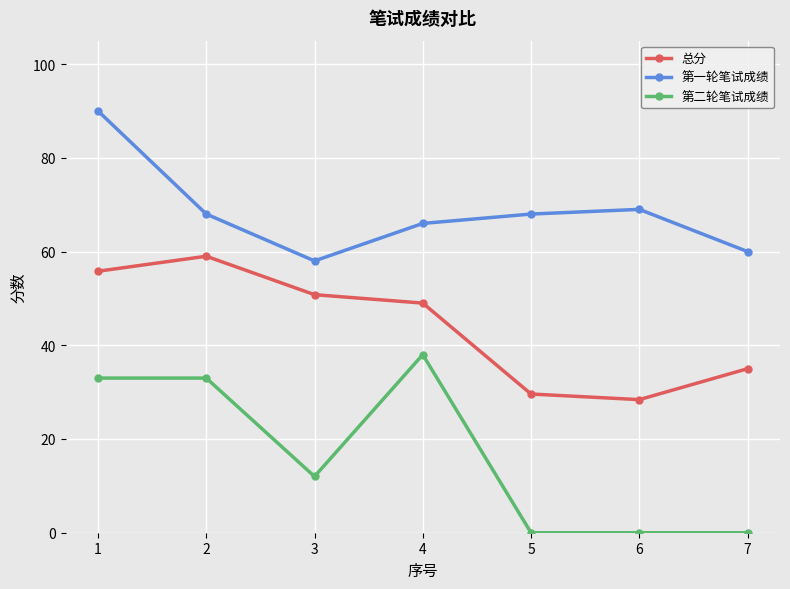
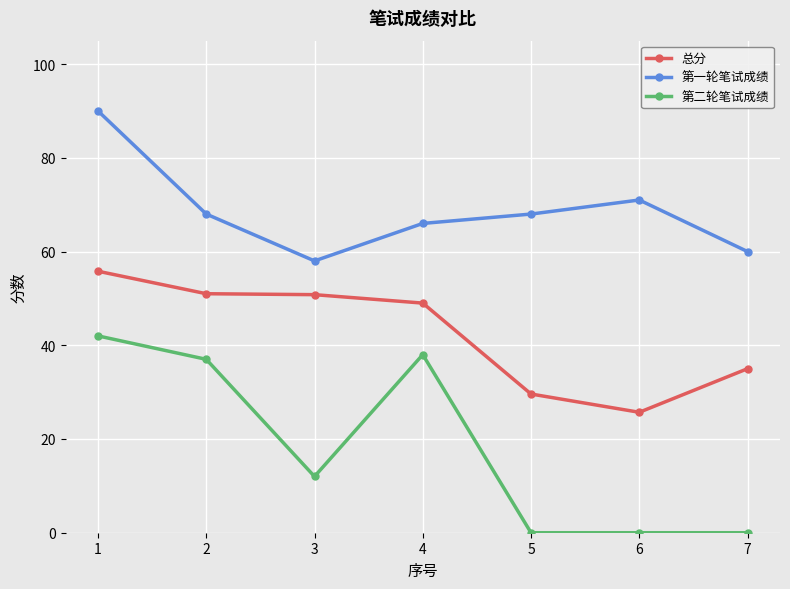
  {
    "总分": {
      "1": 56,
-     "2": 59,
+     "2": 51,
      "3": 51,
      "4": 49,
      "5": 30,
-     "6": 28,
+     "6": 26,
      "7": 35
    },
    "第一轮笔试成绩": {
      "1": 90,
      "2": 68,
      "3": 58,
      "4": 66,
      "5": 68,
-     "6": 69,
+     "6": 71,
      "7": 60
    },
    "第二轮笔试成绩": {
-     "1": 33,
-     "2": 33,
+     "1": 42,
+     "2": 37,
      "3": 12,
      "4": 38,
      "5": 0,
      "6": 0,
      "7": 0
    }
  }
